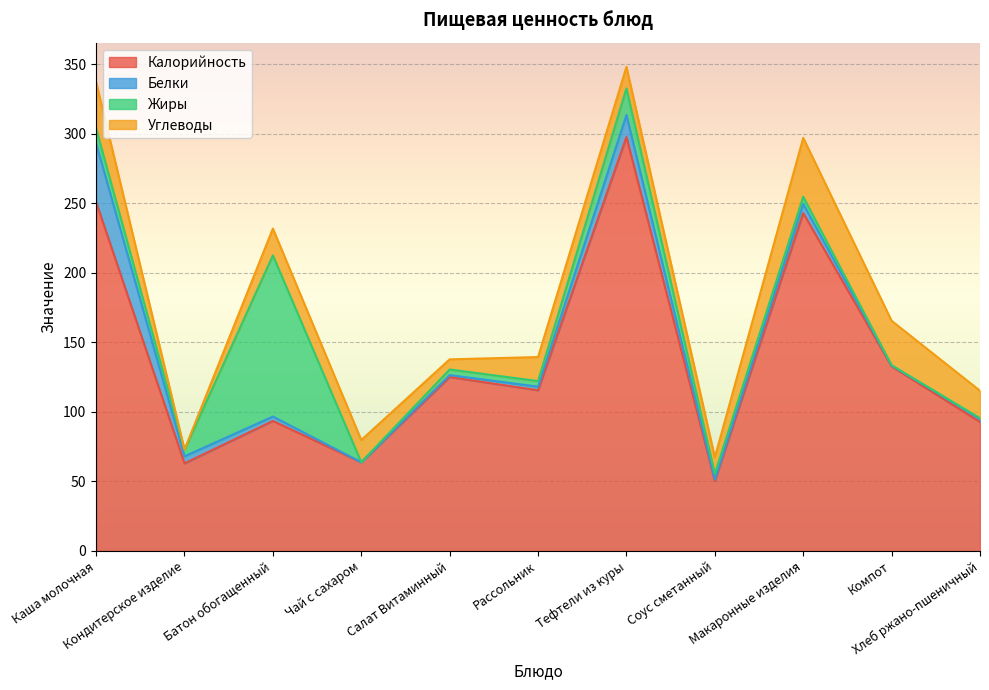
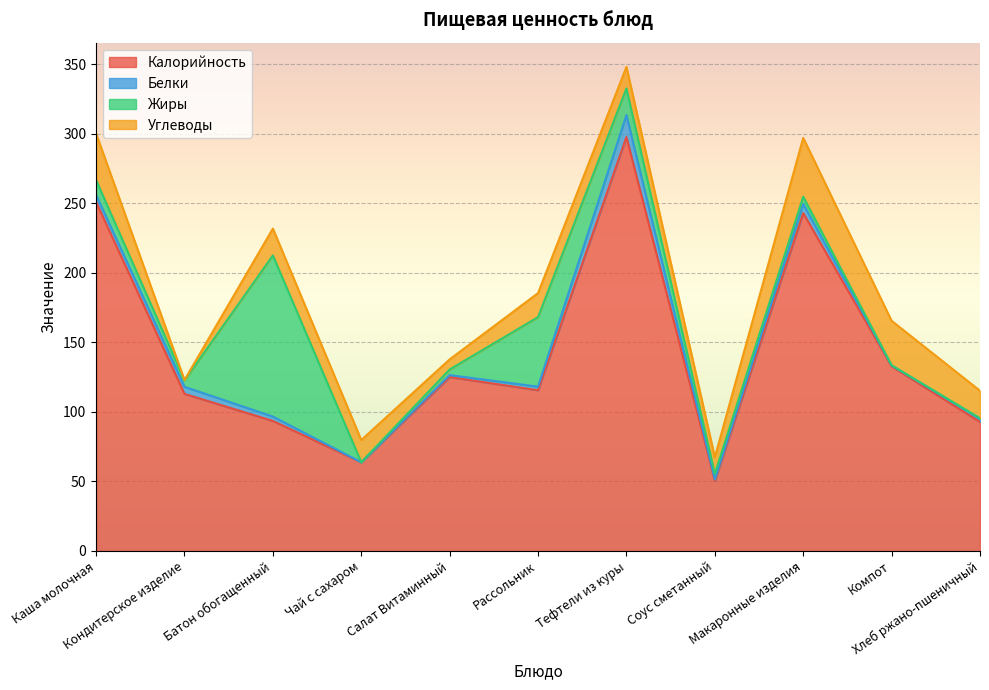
  {
    "Калорийность": {
      "Каша молочная": 251,
-     "Кондитерское изделие": 63,
+     "Кондитерское изделие": 113,
      "Батон обогащенный": 94,
      "Рассольник": 116,
      "Тефтели из куры": 298,
      "Макаронные изделия": 243,
      "Хлеб ржано-пшеничный": 93
    },
    "Белки": {
-     "Каша молочная": 42,
+     "Каша молочная": 5,
      "Кондитерское изделие": 5,
      "Батон обогащенный": 3,
      "Рассольник": 3,
      "Тефтели из куры": 16,
      "Макаронные изделия": 7
    },
    "Жиры": {
      "Каша молочная": 11,
      "Батон обогащенный": 116,
      "Салат Витаминный": 4,
-     "Рассольник": 4,
+     "Рассольник": 50,
      "Тефтели из куры": 19,
      "Соус сметанный": 4,
      "Макаронные изделия": 5
    },
    "Углеводы": {
      "Каша молочная": 33,
      "Батон обогащенный": 19,
      "Чай с сахаром": 16,
      "Салат Витаминный": 7,
      "Рассольник": 17,
      "Тефтели из куры": 16,
      "Соус сметанный": 12,
      "Макаронные изделия": 42,
      "Компот": 32,
      "Хлеб ржано-пшеничный": 20
    }
  }
